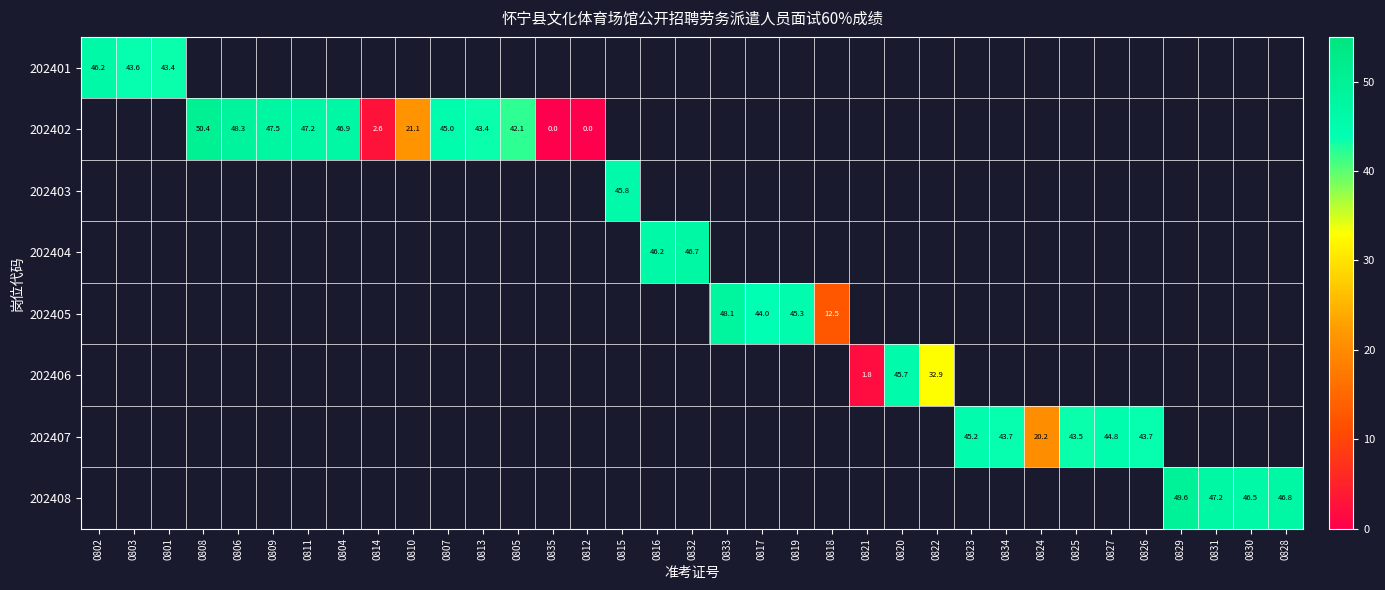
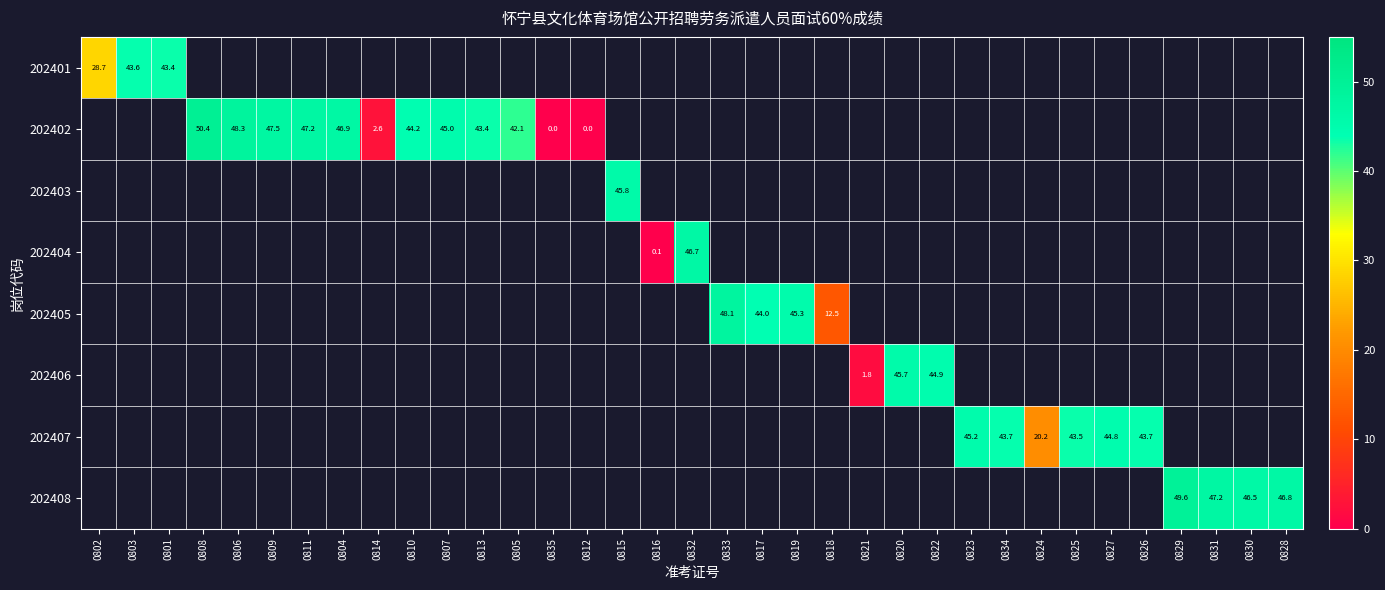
  {
    "202401": {
-     "0802": 46.2,
+     "0802": 28.7,
      "0803": 43.6,
      "0801": 43.4
    },
    "202402": {
      "0808": 50.4,
      "0806": 48.3,
      "0809": 47.5,
      "0811": 47.2,
      "0804": 46.9,
      "0814": 2.6,
-     "0810": 21.1,
+     "0810": 44.2,
      "0807": 45.0,
      "0813": 43.4,
      "0805": 42.1,
      "0835": 0.0,
      "0812": 0.0
    },
    "202403": {
      "0815": 45.8
    },
    "202404": {
-     "0816": 46.2,
+     "0816": 0.1,
      "0832": 46.7
    },
    "202405": {
      "0833": 48.1,
      "0817": 44.0,
      "0819": 45.3,
      "0818": 12.5
    },
    "202406": {
      "0821": 1.8,
      "0820": 45.7,
-     "0822": 32.9
+     "0822": 44.9
    },
    "202407": {
      "0823": 45.2,
      "0834": 43.7,
      "0824": 20.2,
      "0825": 43.5,
      "0827": 44.8,
      "0826": 43.7
    },
    "202408": {
      "0829": 49.6,
      "0831": 47.2,
      "0830": 46.5,
      "0828": 46.8
    }
  }
